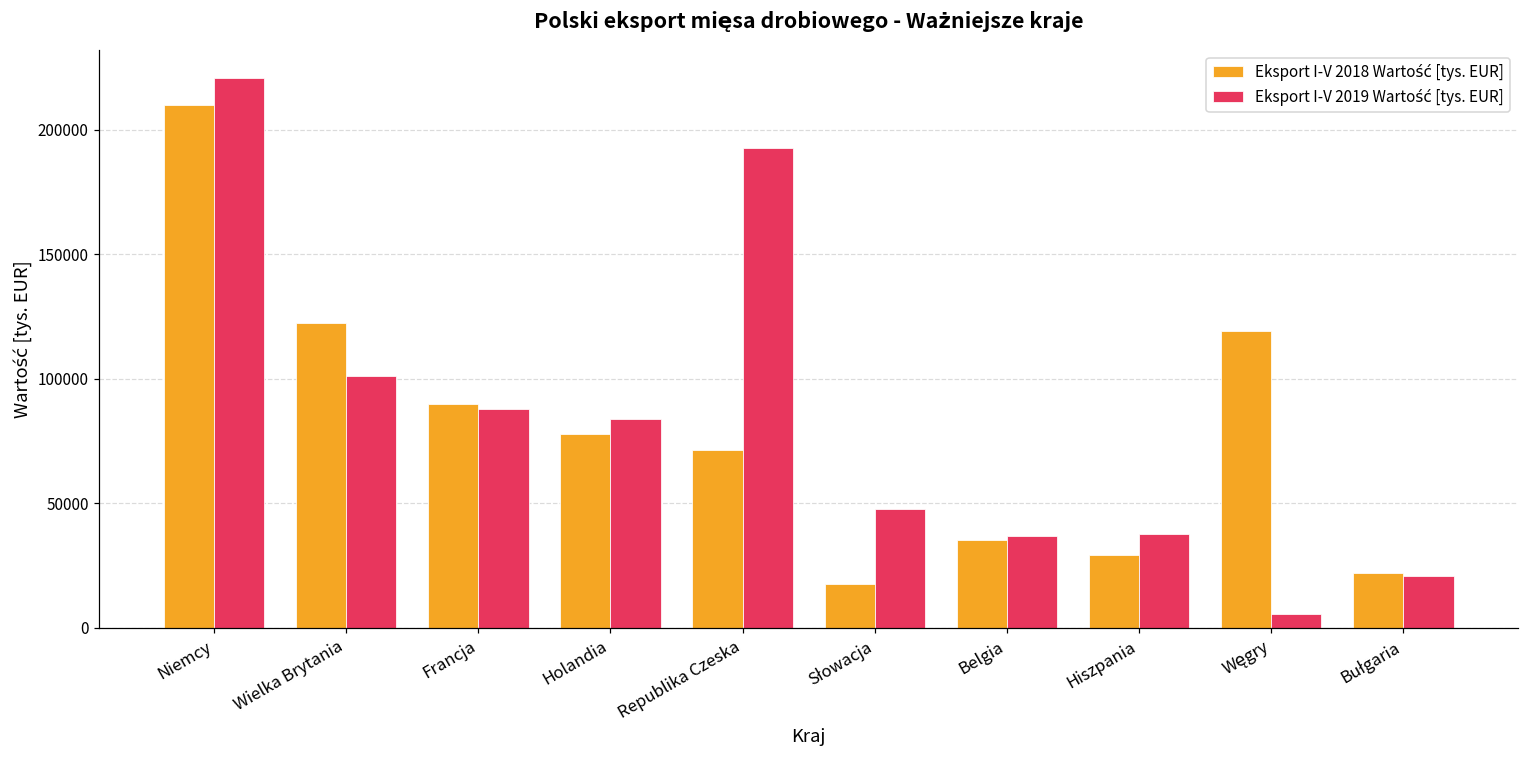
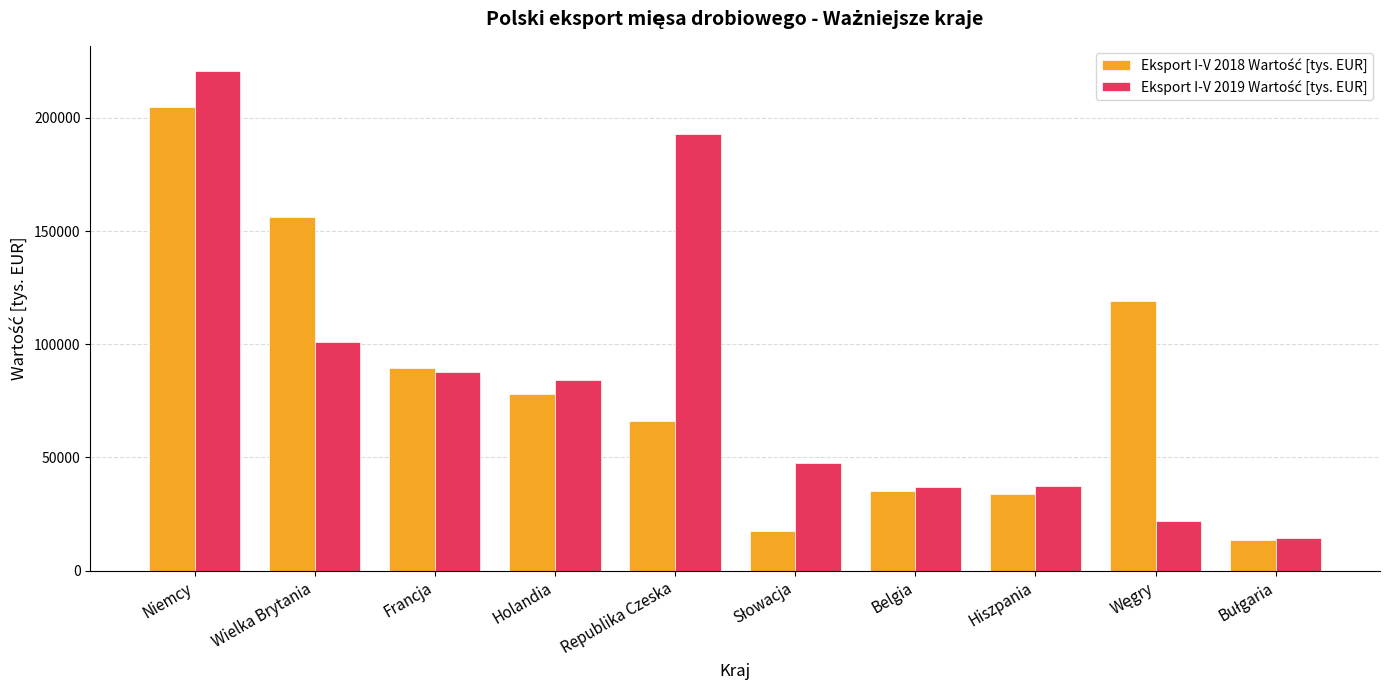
  {
    "Eksport I-V 2018 Wartość [tys. EUR]": {
-     "Niemcy": 210000,
-     "Wielka Brytania": 122000,
+     "Niemcy": 205000,
+     "Wielka Brytania": 156000,
      "Francja": 90000,
      "Holandia": 78000,
-     "Republika Czeska": 72000,
+     "Republika Czeska": 66000,
      "Słowacja": 17000,
      "Belgia": 35000,
-     "Hiszpania": 29000,
+     "Hiszpania": 34000,
      "Węgry": 119000,
-     "Bułgaria": 22000
+     "Bułgaria": 14000
    },
    "Eksport I-V 2019 Wartość [tys. EUR]": {
      "Niemcy": 221000,
      "Wielka Brytania": 101000,
      "Francja": 88000,
      "Holandia": 84000,
      "Republika Czeska": 193000,
      "Słowacja": 48000,
      "Belgia": 37000,
      "Hiszpania": 37000,
-     "Węgry": 5000,
-     "Bułgaria": 21000
+     "Węgry": 22000,
+     "Bułgaria": 14000
    }
  }
